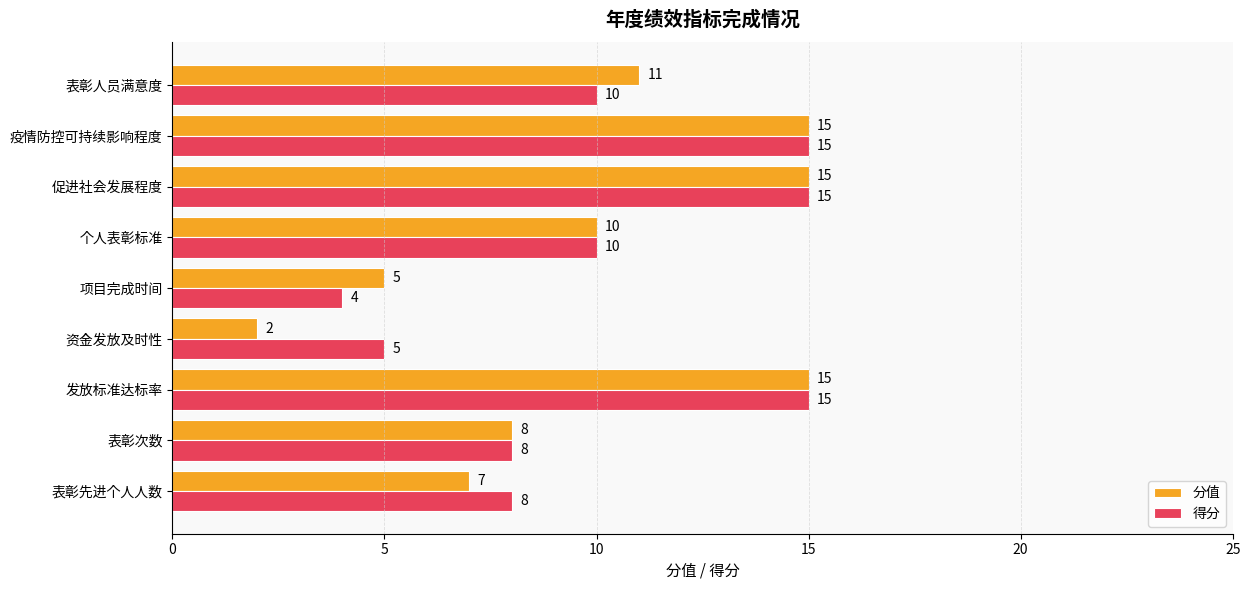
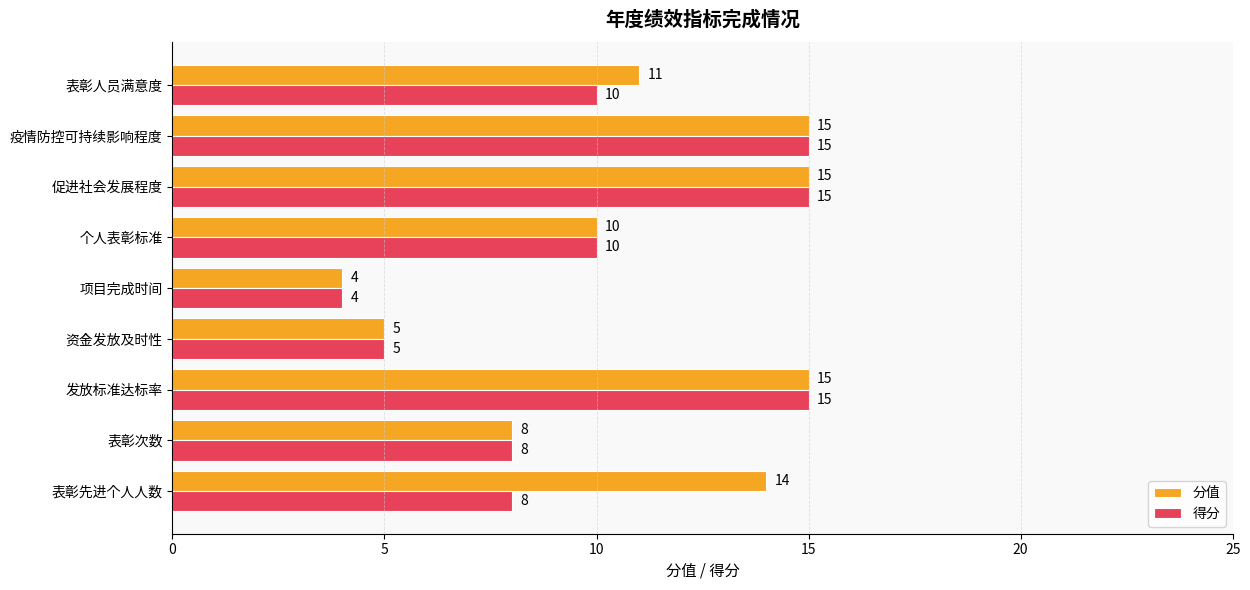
  {
    "分值": {
      "表彰人员满意度": 11,
      "疫情防控可持续影响程度": 15,
      "促进社会发展程度": 15,
      "个人表彰标准": 10,
-     "项目完成时间": 5,
-     "资金发放及时性": 2,
+     "项目完成时间": 4,
+     "资金发放及时性": 5,
      "发放标准达标率": 15,
      "表彰次数": 8,
-     "表彰先进个人人数": 7
+     "表彰先进个人人数": 14
    },
    "得分": {
      "表彰人员满意度": 10,
      "疫情防控可持续影响程度": 15,
      "促进社会发展程度": 15,
      "个人表彰标准": 10,
      "项目完成时间": 4,
      "资金发放及时性": 5,
      "发放标准达标率": 15,
      "表彰次数": 8,
      "表彰先进个人人数": 8
    }
  }
